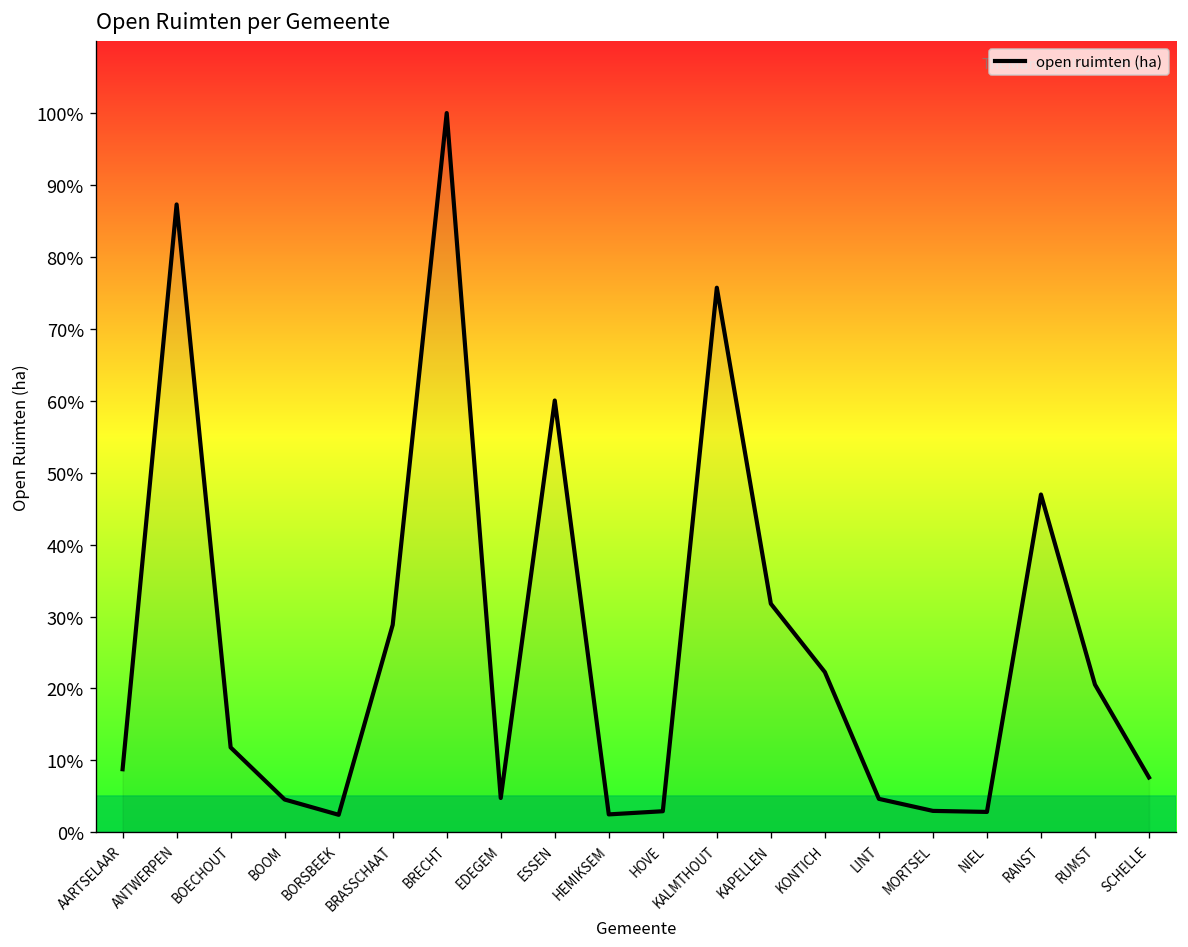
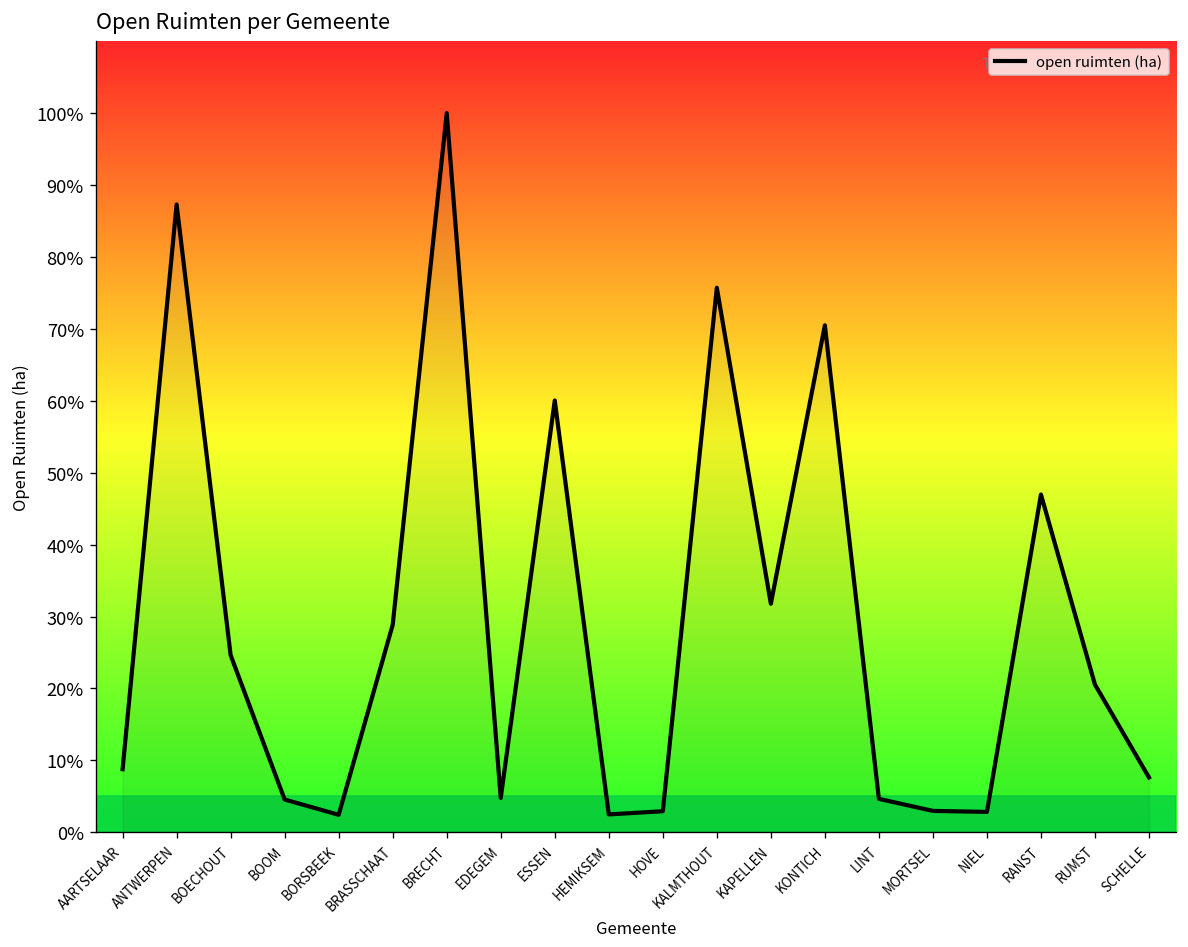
  {
    "AARTSELAAR": "9%",
    "ANTWERPEN": "87%",
-   "BOECHOUT": "12%",
+   "BOECHOUT": "25%",
    "BRASSCHAAT": "29%",
    "BRECHT": "100%",
    "ESSEN": "60%",
    "KALMTHOUT": "76%",
    "KAPELLEN": "32%",
-   "KONTICH": "22%",
+   "KONTICH": "70%",
    "RANST": "47%",
    "RUMST": "21%",
    "SCHELLE": "8%"
  }
